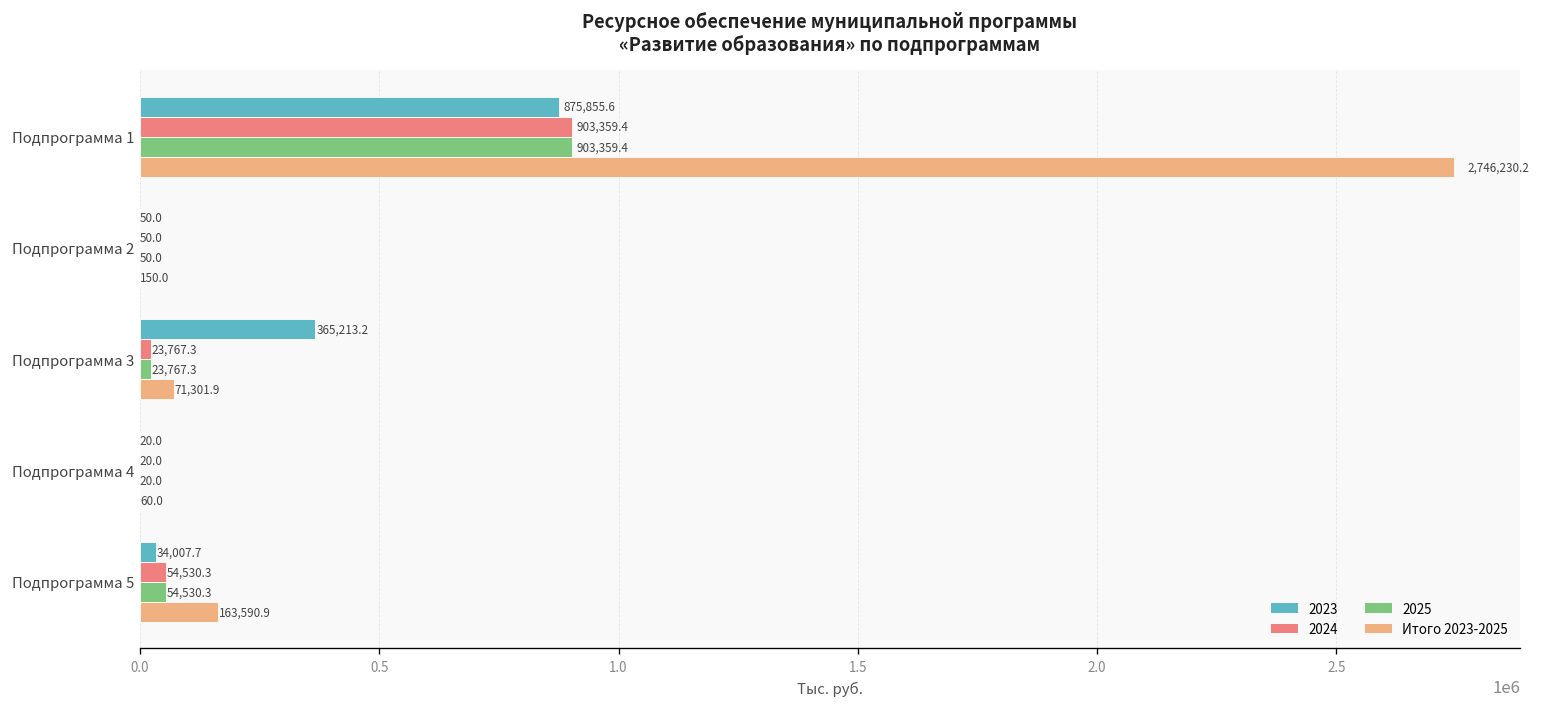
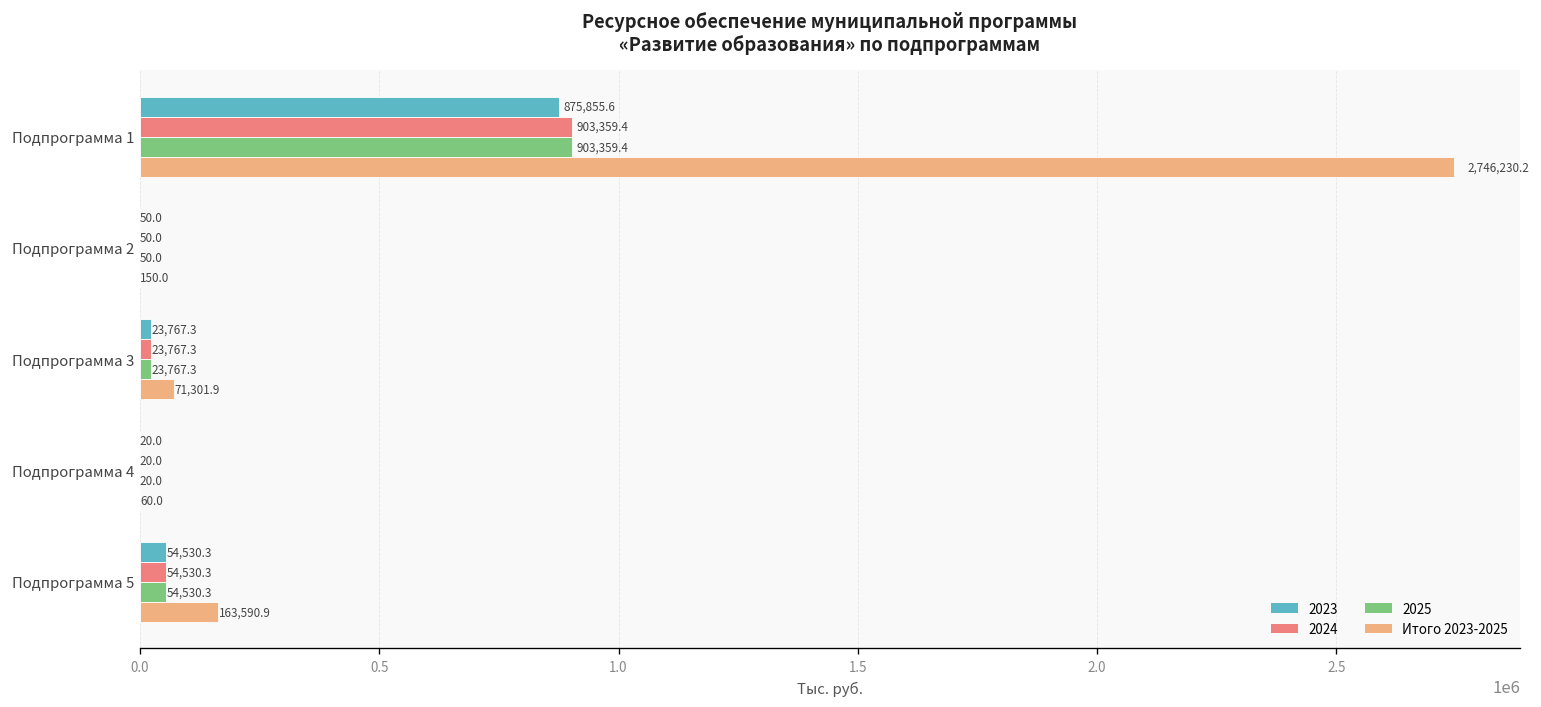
  {
    "2023": {
      "Подпрограмма 1": "875,855.6",
      "Подпрограмма 2": "50.0",
-     "Подпрограмма 3": "365,213.2",
+     "Подпрограмма 3": "23,767.3",
      "Подпрограмма 4": "20.0",
-     "Подпрограмма 5": "34,007.7"
+     "Подпрограмма 5": "54,530.3"
    },
    "2025": {
      "Подпрограмма 1": "903,359.4",
      "Подпрограмма 2": "50.0",
      "Подпрограмма 3": "23,767.3",
      "Подпрограмма 4": "20.0",
      "Подпрограмма 5": "54,530.3"
    }
  }
